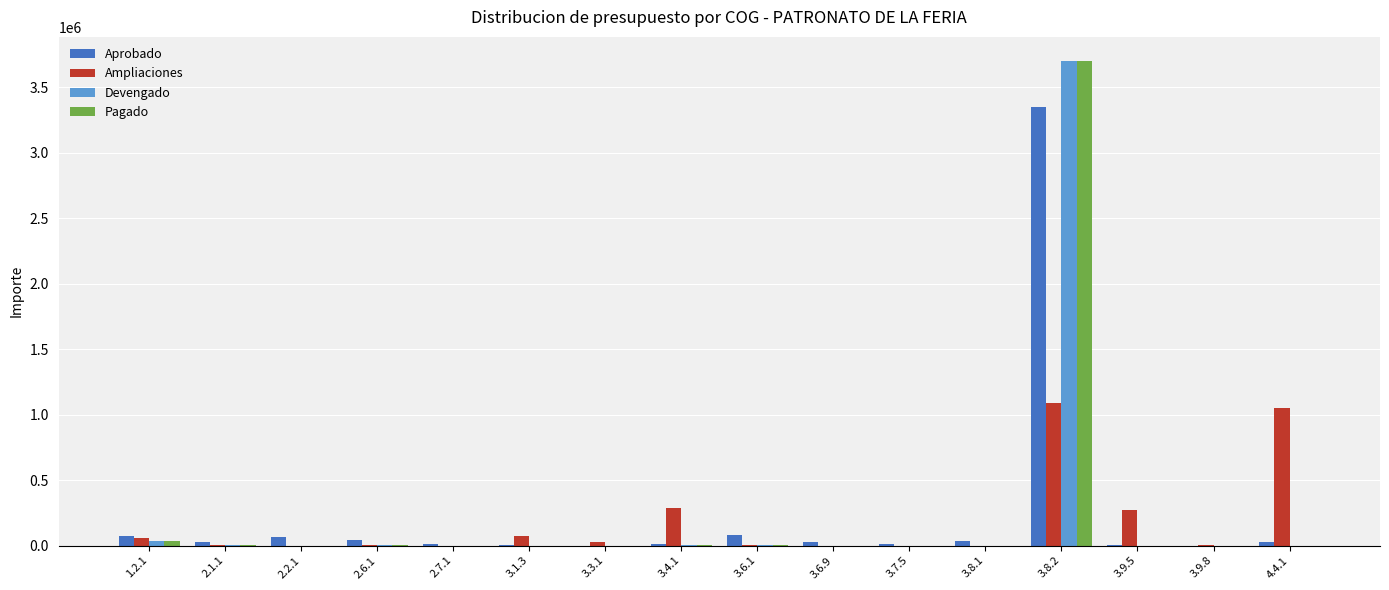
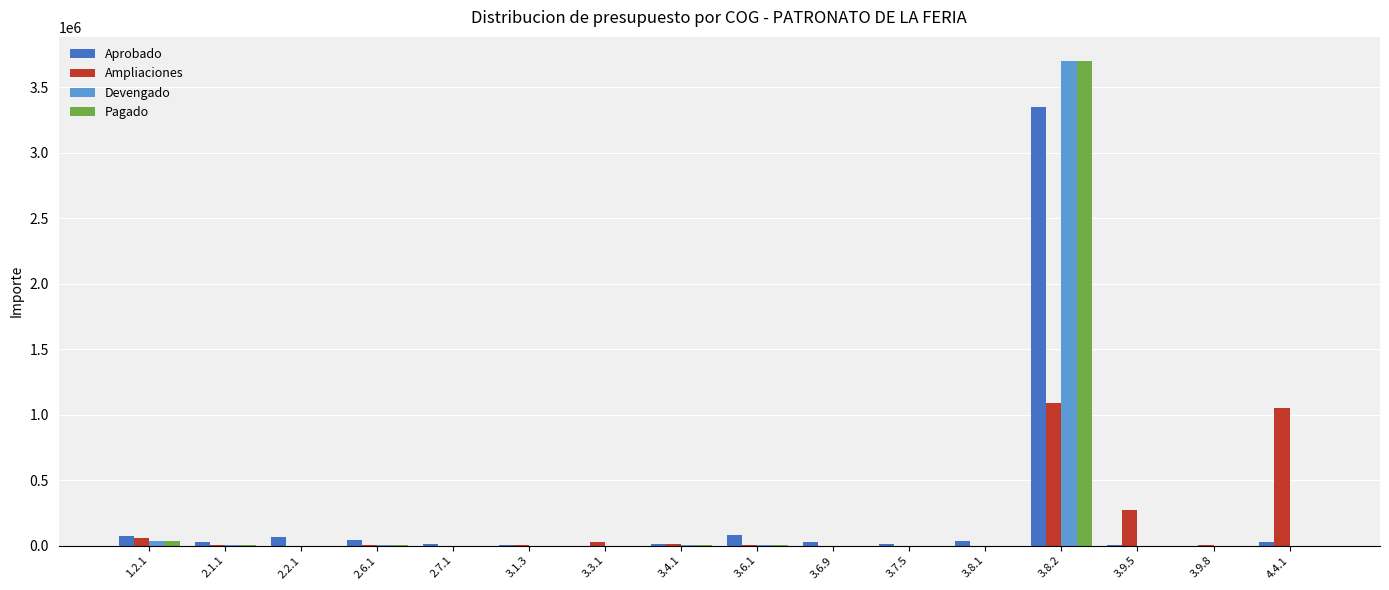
  {
    "Ampliaciones": {
      "1.2.1": 60000,
      "2.2.1": 0,
      "2.7.1": 0,
-     "3.1.3": 80000,
+     "3.1.3": 0,
      "3.3.1": 30000,
-     "3.4.1": 280000,
+     "3.4.1": 10000,
      "3.6.9": 0,
      "3.7.5": 0,
      "3.8.1": 0,
      "3.8.2": 1090000,
      "3.9.5": 270000,
      "4.4.1": 1050000
    },
    "Pagado": {
      "1.2.1": 40000,
      "2.2.1": 0,
      "2.7.1": 0,
      "3.1.3": 0,
      "3.3.1": 0,
      "3.6.9": 0,
      "3.7.5": 0,
      "3.8.1": 0,
      "3.8.2": 3700000,
      "3.9.5": 0,
      "4.4.1": 0
    }
  }
